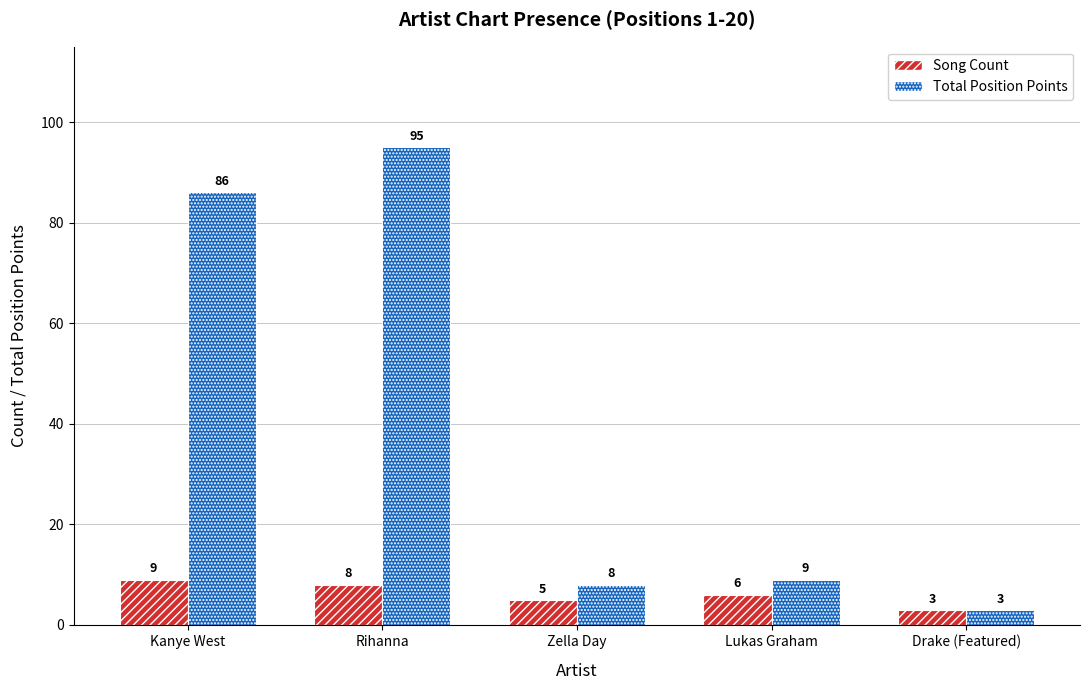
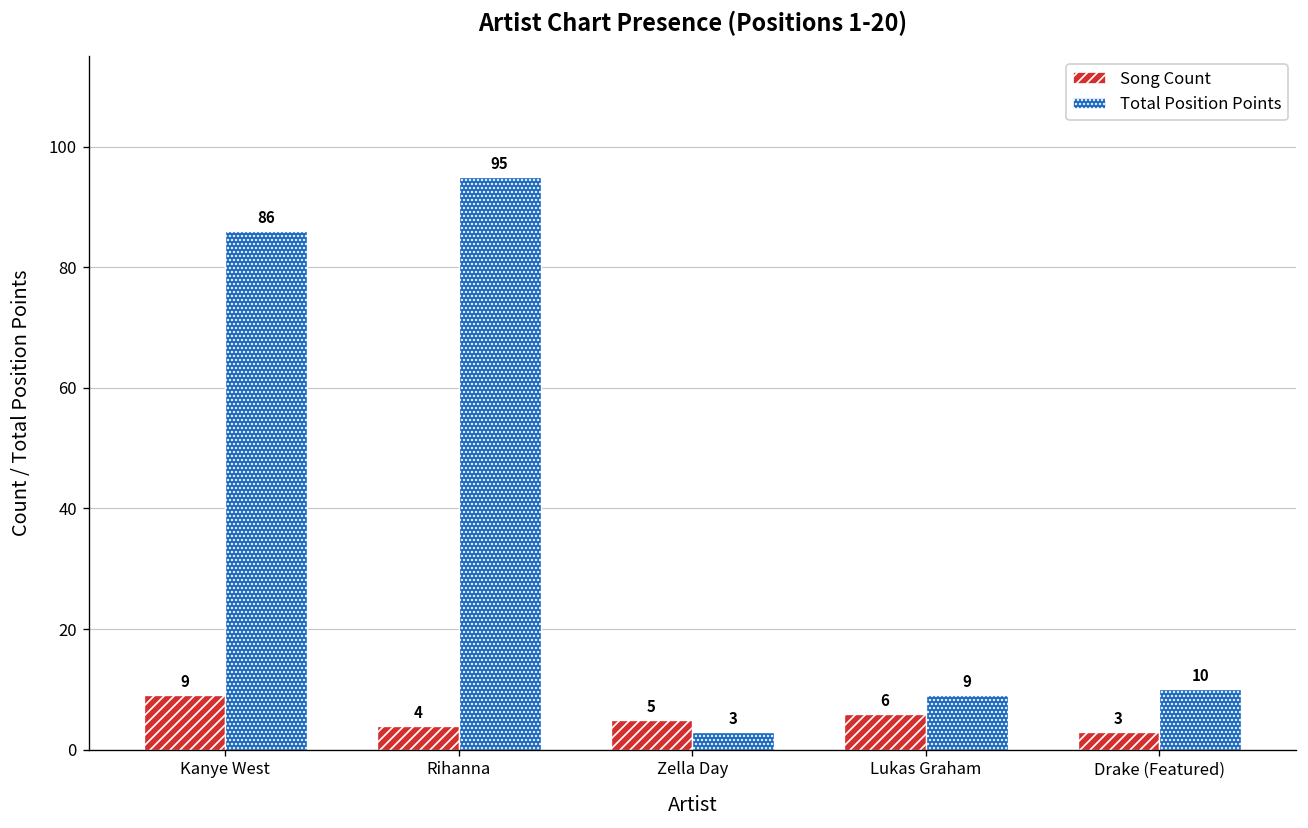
  {
    "Song Count": {
      "Kanye West": 9,
-     "Rihanna": 8,
+     "Rihanna": 4,
      "Zella Day": 5,
      "Lukas Graham": 6,
      "Drake (Featured)": 3
    },
    "Total Position Points": {
      "Kanye West": 86,
      "Rihanna": 95,
-     "Zella Day": 8,
+     "Zella Day": 3,
      "Lukas Graham": 9,
-     "Drake (Featured)": 3
+     "Drake (Featured)": 10
    }
  }
